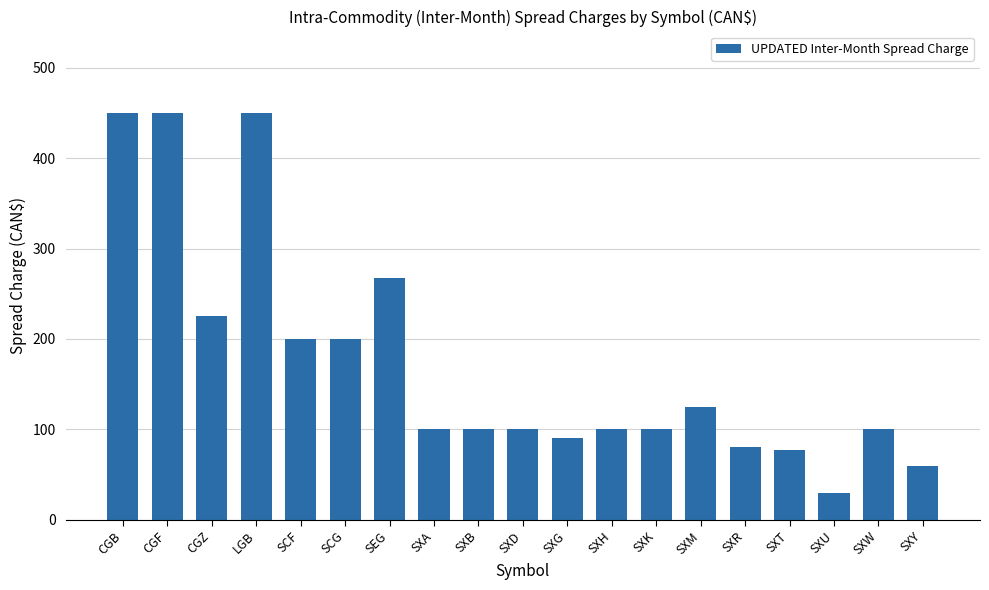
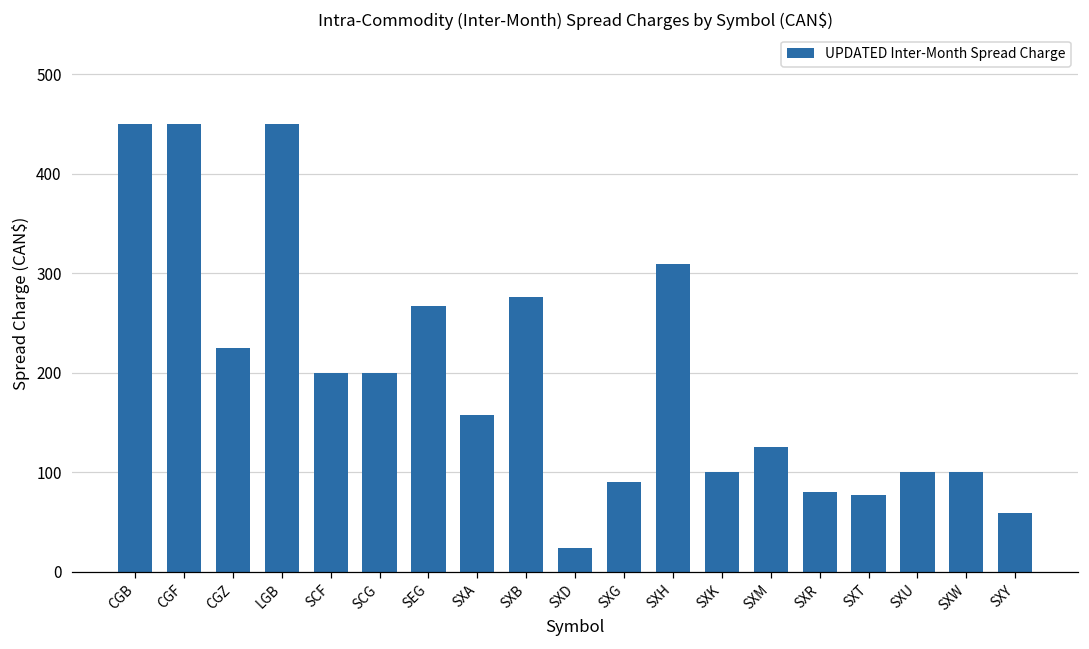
  {
    "CGB": 450,
    "CGF": 450,
    "CGZ": 230,
    "LGB": 450,
    "SCF": 200,
    "SCG": 200,
    "SEG": 270,
-   "SXA": 100,
-   "SXB": 100,
-   "SXD": 100,
+   "SXA": 160,
+   "SXB": 280,
+   "SXD": 20,
    "SXG": 90,
-   "SXH": 100,
+   "SXH": 310,
    "SXK": 100,
    "SXM": 130,
    "SXR": 80,
    "SXT": 80,
-   "SXU": 30,
+   "SXU": 100,
    "SXW": 100,
    "SXY": 60
  }
